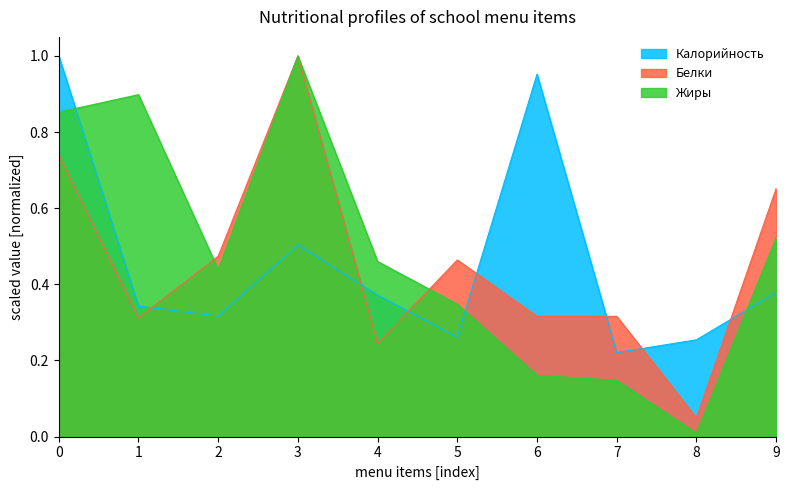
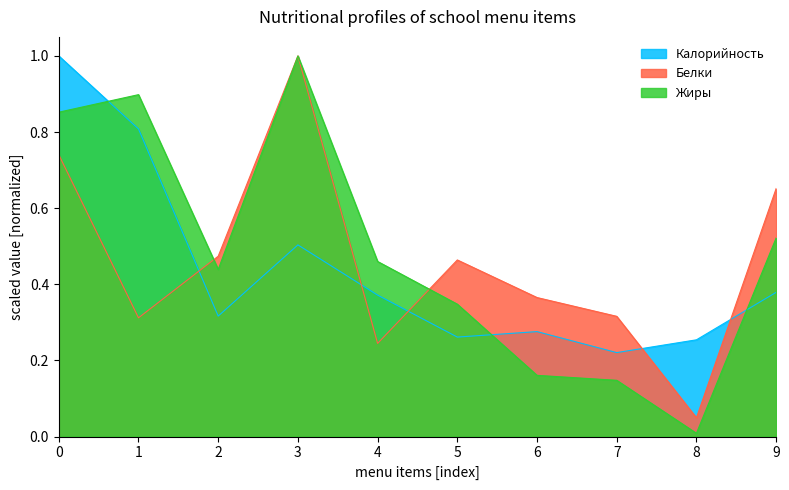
  {
    "Калорийность": {
      "0": 1.00,
-     "1": 0.34,
+     "1": 0.81,
      "2": 0.32,
      "3": 0.50,
      "4": 0.37,
      "5": 0.26,
-     "6": 0.95,
+     "6": 0.28,
      "7": 0.22,
      "8": 0.25,
      "9": 0.38
    },
    "Белки": {
      "0": 0.74,
      "1": 0.31,
      "2": 0.47,
      "4": 0.24,
      "5": 0.46,
-     "6": 0.32,
+     "6": 0.37,
      "7": 0.32,
      "8": 0.05,
      "9": 0.65
    },
    "Жиры": {
      "0": 0.85,
      "1": 0.90,
      "2": 0.44,
      "4": 0.46,
      "5": 0.35,
      "6": 0.16,
      "7": 0.15,
      "8": 0.01,
      "9": 0.52
    }
  }
